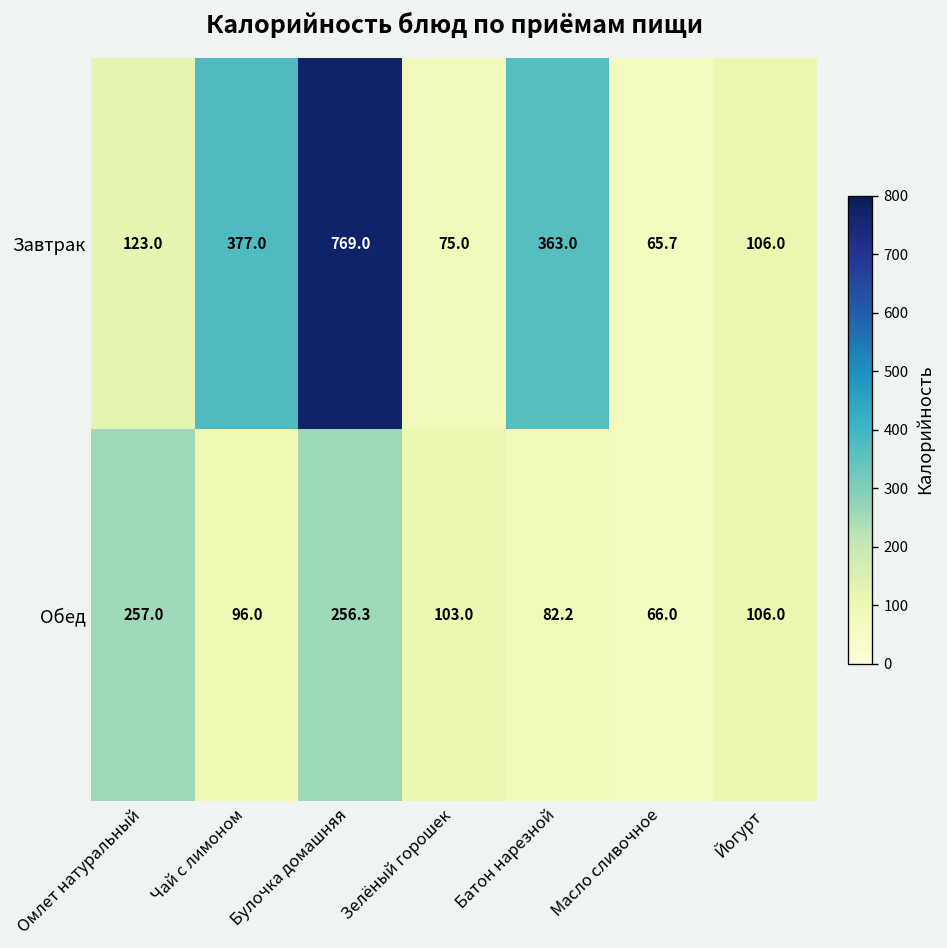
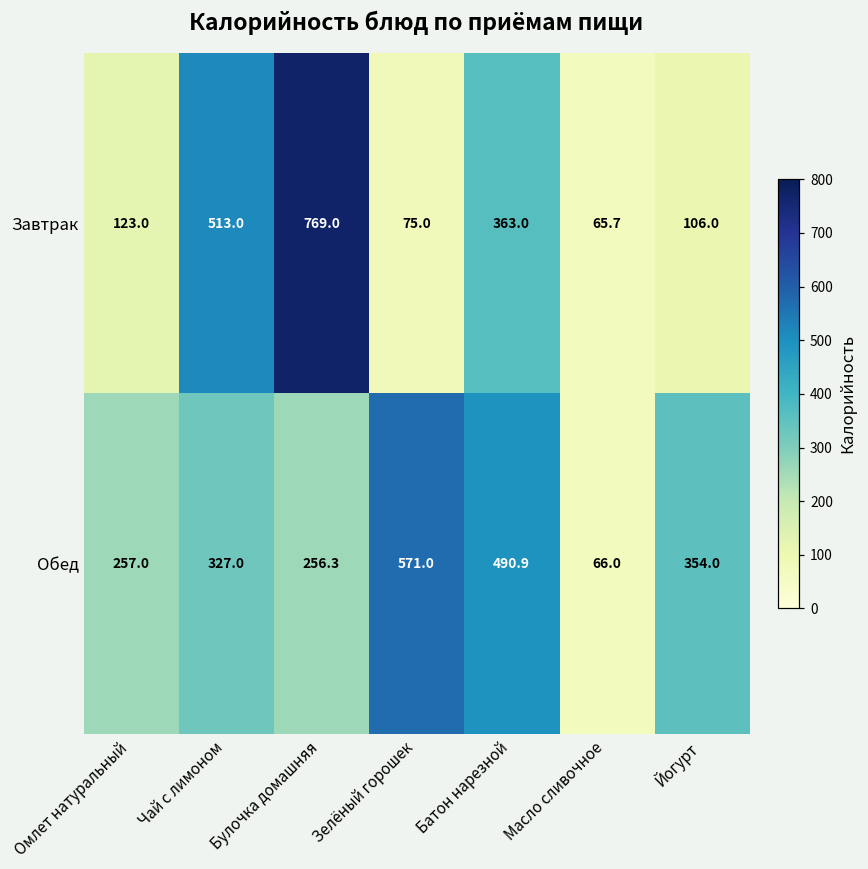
  {
    "Завтрак": {
      "Омлет натуральный": 123.0,
-     "Чай с лимоном": 377.0,
+     "Чай с лимоном": 513.0,
      "Булочка домашняя": 769.0,
      "Зелёный горошек": 75.0,
      "Батон нарезной": 363.0,
      "Масло сливочное": 65.7,
      "Йогурт": 106.0
    },
    "Обед": {
      "Омлет натуральный": 257.0,
-     "Чай с лимоном": 96.0,
+     "Чай с лимоном": 327.0,
      "Булочка домашняя": 256.3,
-     "Зелёный горошек": 103.0,
-     "Батон нарезной": 82.2,
+     "Зелёный горошек": 571.0,
+     "Батон нарезной": 490.9,
      "Масло сливочное": 66.0,
-     "Йогурт": 106.0
+     "Йогурт": 354.0
    }
  }
